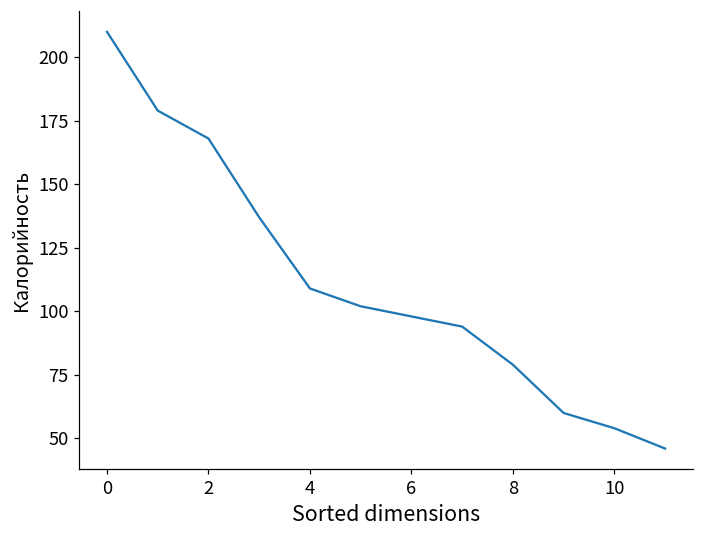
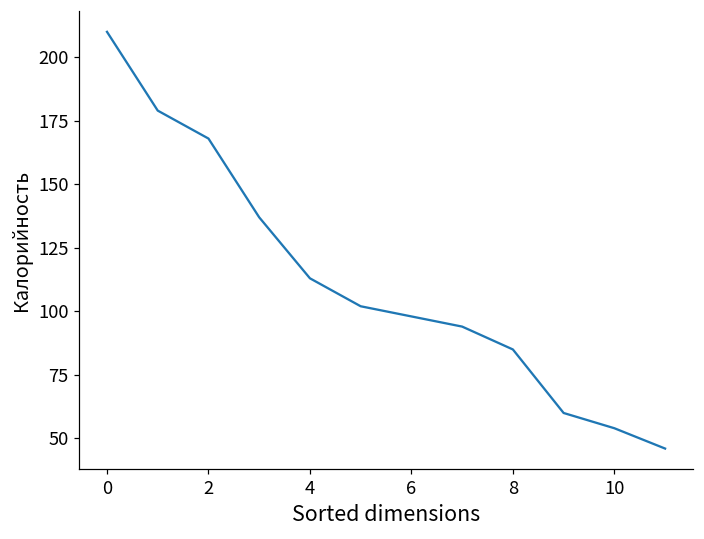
  {
    "0": 210,
    "2": 168,
-   "4": 109,
+   "4": 113,
    "6": 98,
-   "8": 79,
+   "8": 85,
    "10": 54
  }
